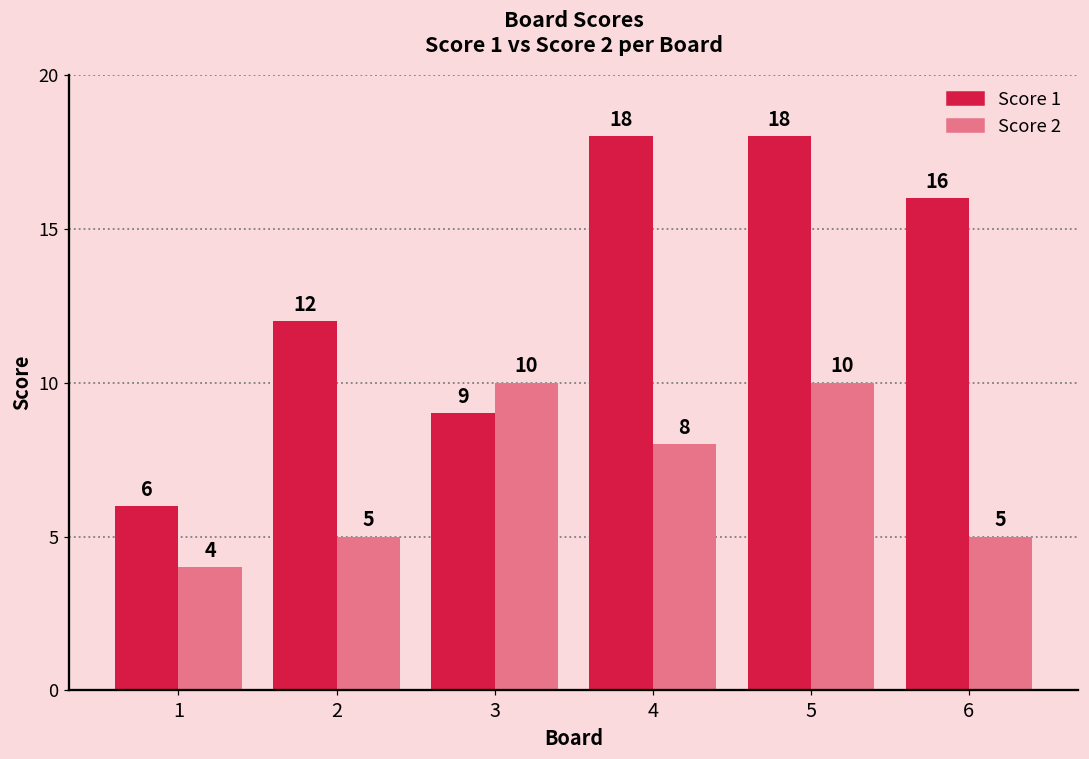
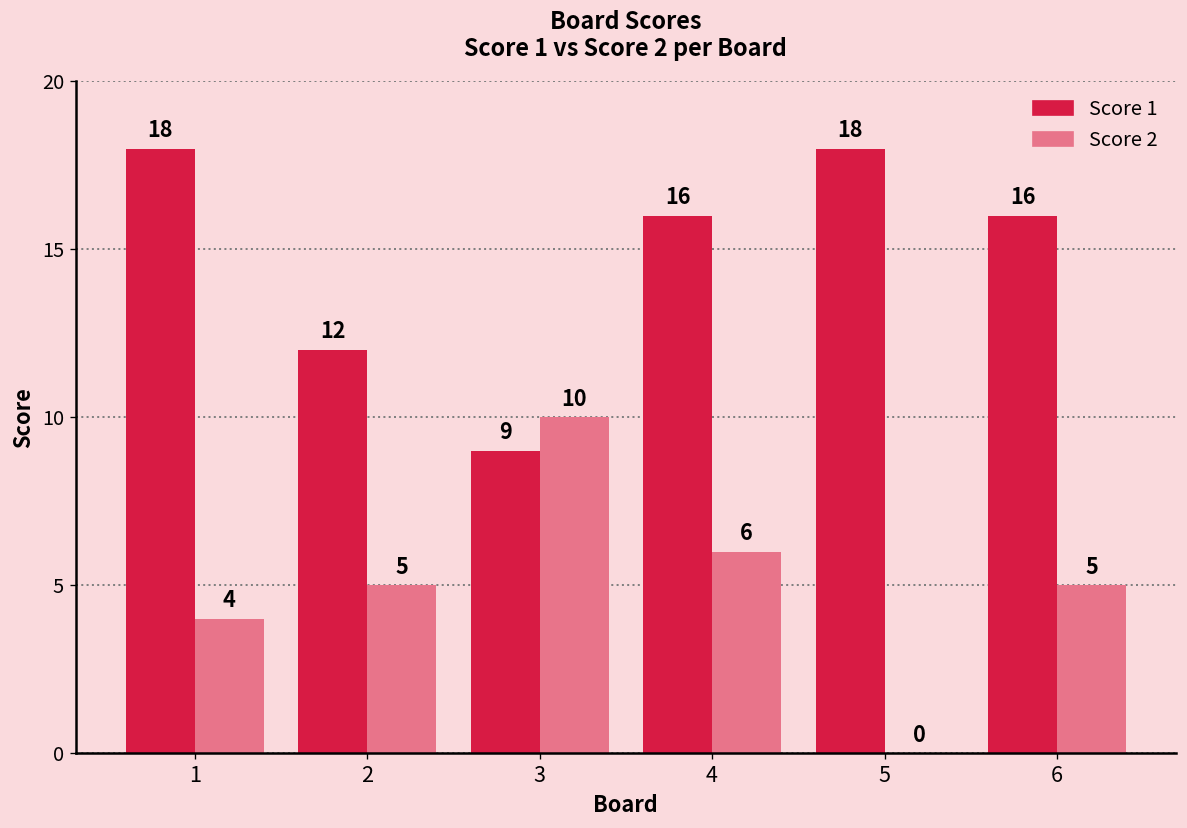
  {
    "Score 1": {
-     "1": 6,
+     "1": 18,
      "2": 12,
      "3": 9,
-     "4": 18,
+     "4": 16,
      "5": 18,
      "6": 16
    },
    "Score 2": {
      "1": 4,
      "2": 5,
      "3": 10,
-     "4": 8,
-     "5": 10,
+     "4": 6,
+     "5": 0,
      "6": 5
    }
  }
